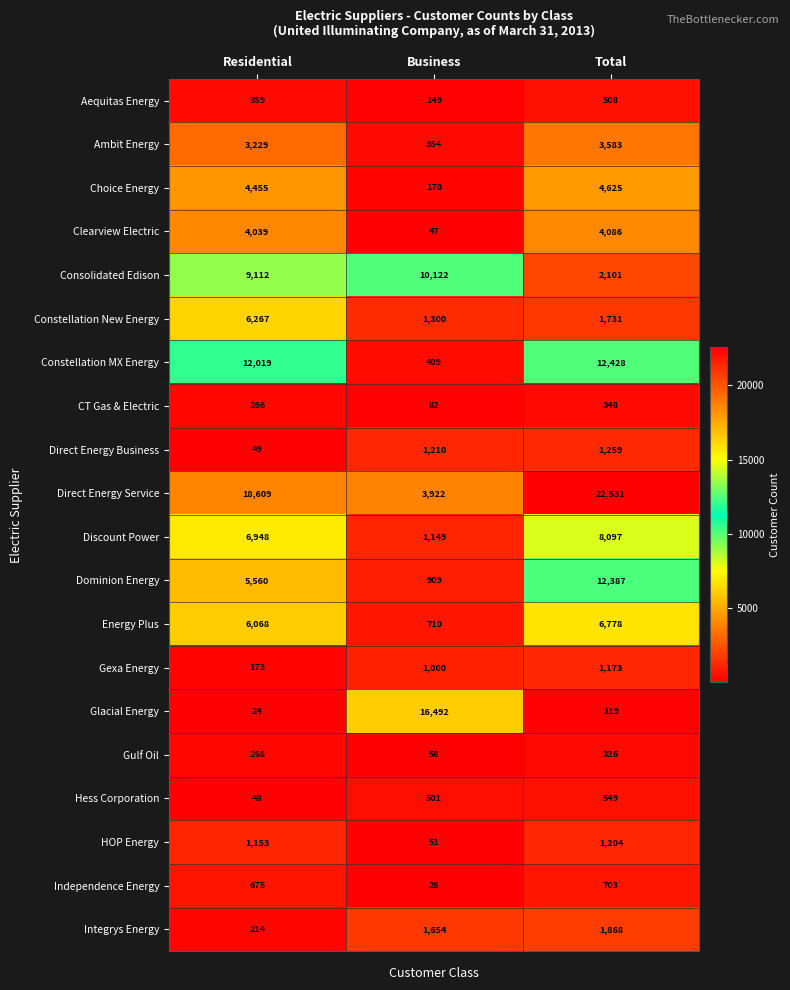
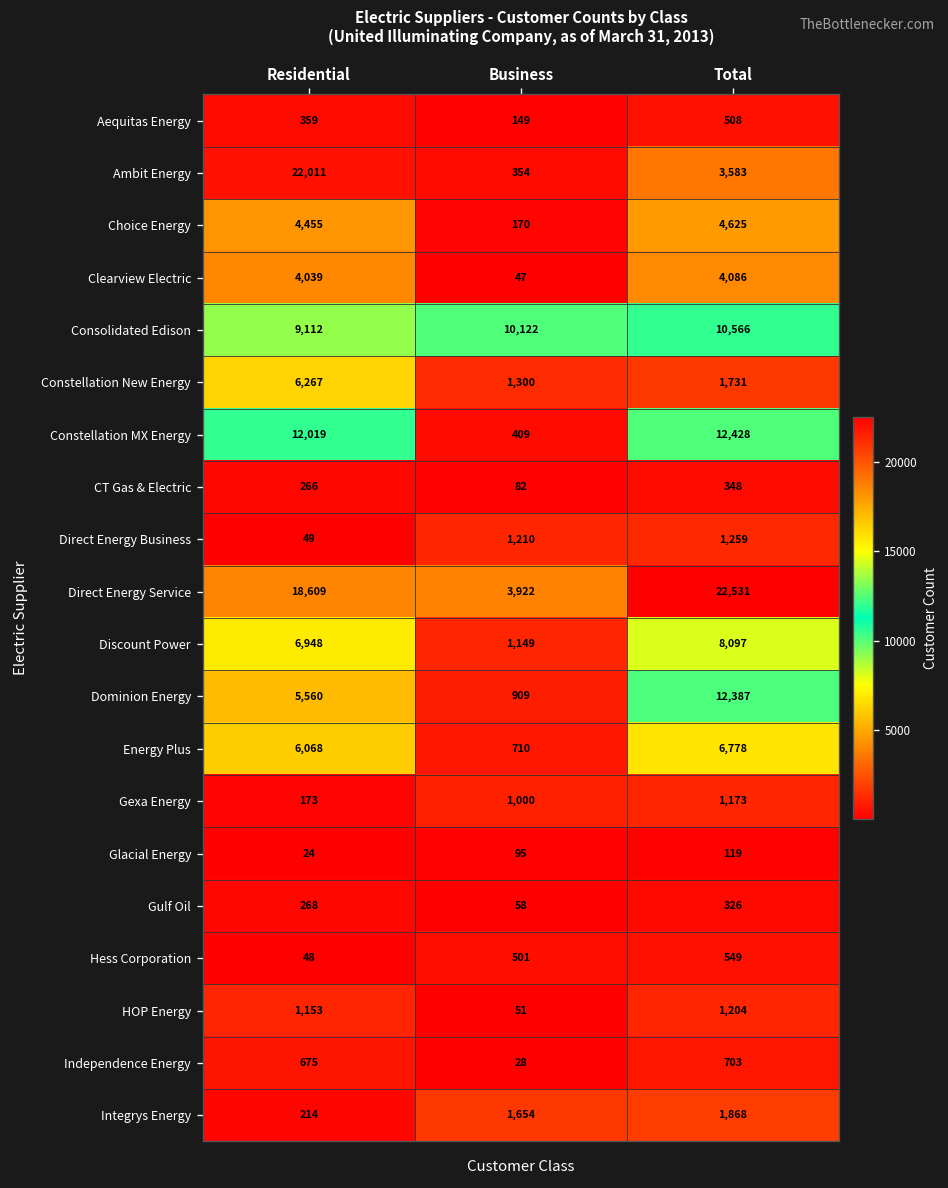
  {
    "Aequitas Energy": {
      "Residential": "359",
      "Business": "149",
      "Total": "508"
    },
    "Ambit Energy": {
-     "Residential": "3,229",
+     "Residential": "22,011",
      "Business": "354",
      "Total": "3,583"
    },
    "Choice Energy": {
      "Residential": "4,455",
      "Business": "170",
      "Total": "4,625"
    },
    "Clearview Electric": {
      "Residential": "4,039",
      "Business": "47",
      "Total": "4,086"
    },
    "Consolidated Edison": {
      "Residential": "9,112",
      "Business": "10,122",
-     "Total": "2,101"
+     "Total": "10,566"
    },
    "Constellation New Energy": {
      "Residential": "6,267",
      "Business": "1,300",
      "Total": "1,731"
    },
    "Constellation MX Energy": {
      "Residential": "12,019",
      "Business": "409",
      "Total": "12,428"
    },
    "CT Gas & Electric": {
      "Residential": "266",
      "Business": "82",
      "Total": "348"
    },
    "Direct Energy Business": {
      "Residential": "49",
      "Business": "1,210",
      "Total": "1,259"
    },
    "Direct Energy Service": {
      "Residential": "18,609",
      "Business": "3,922",
      "Total": "22,531"
    },
    "Discount Power": {
      "Residential": "6,948",
      "Business": "1,149",
      "Total": "8,097"
    },
    "Dominion Energy": {
      "Residential": "5,560",
      "Business": "909",
      "Total": "12,387"
    },
    "Energy Plus": {
      "Residential": "6,068",
      "Business": "710",
      "Total": "6,778"
    },
    "Gexa Energy": {
      "Residential": "173",
      "Business": "1,000",
      "Total": "1,173"
    },
    "Glacial Energy": {
      "Residential": "24",
-     "Business": "16,492",
+     "Business": "95",
      "Total": "119"
    },
    "Gulf Oil": {
      "Residential": "268",
      "Business": "58",
      "Total": "326"
    },
    "Hess Corporation": {
      "Residential": "48",
      "Business": "501",
      "Total": "549"
    },
    "HOP Energy": {
      "Residential": "1,153",
      "Business": "51",
      "Total": "1,204"
    },
    "Independence Energy": {
      "Residential": "675",
      "Business": "28",
      "Total": "703"
    },
    "Integrys Energy": {
      "Residential": "214",
      "Business": "1,654",
      "Total": "1,868"
    }
  }
